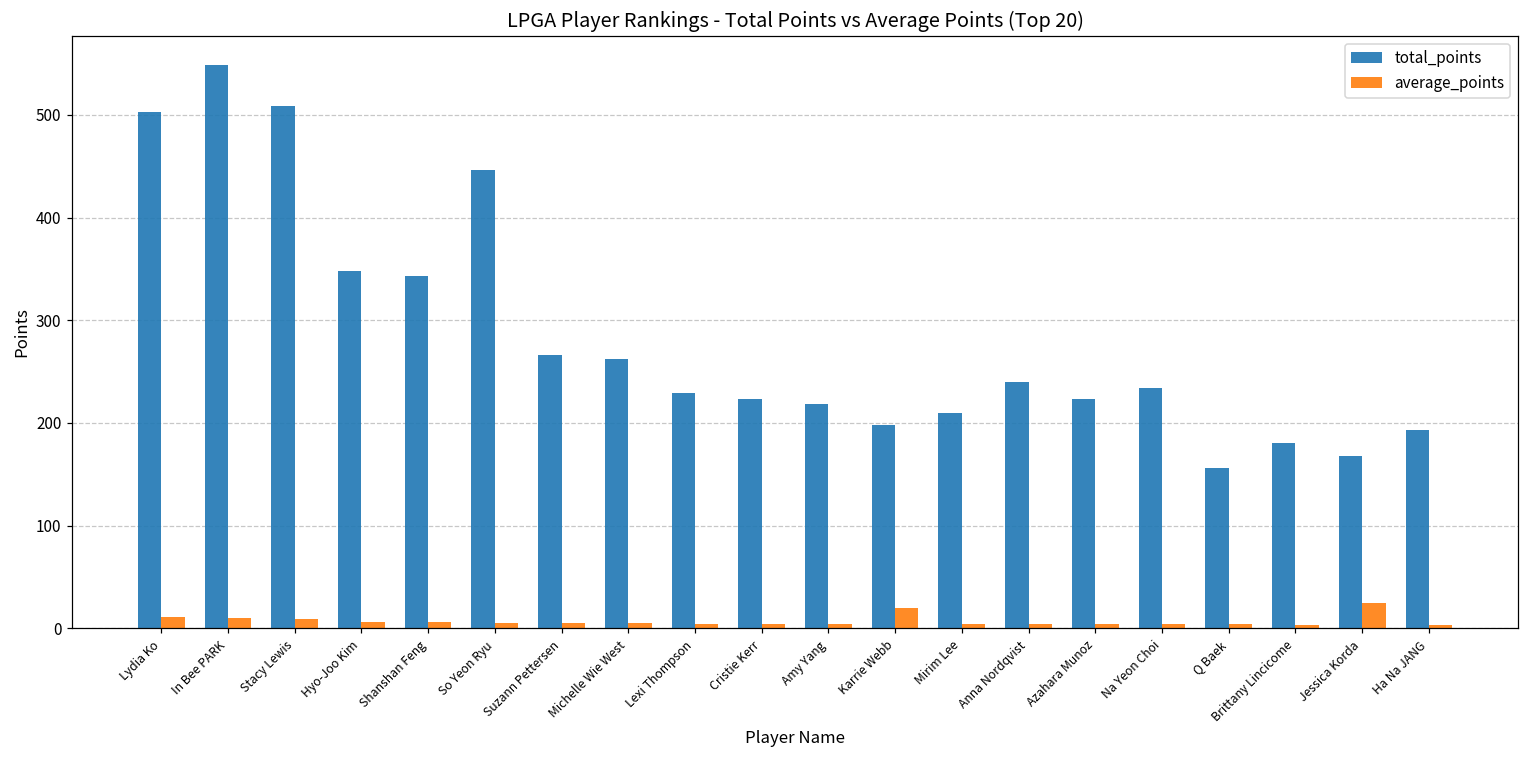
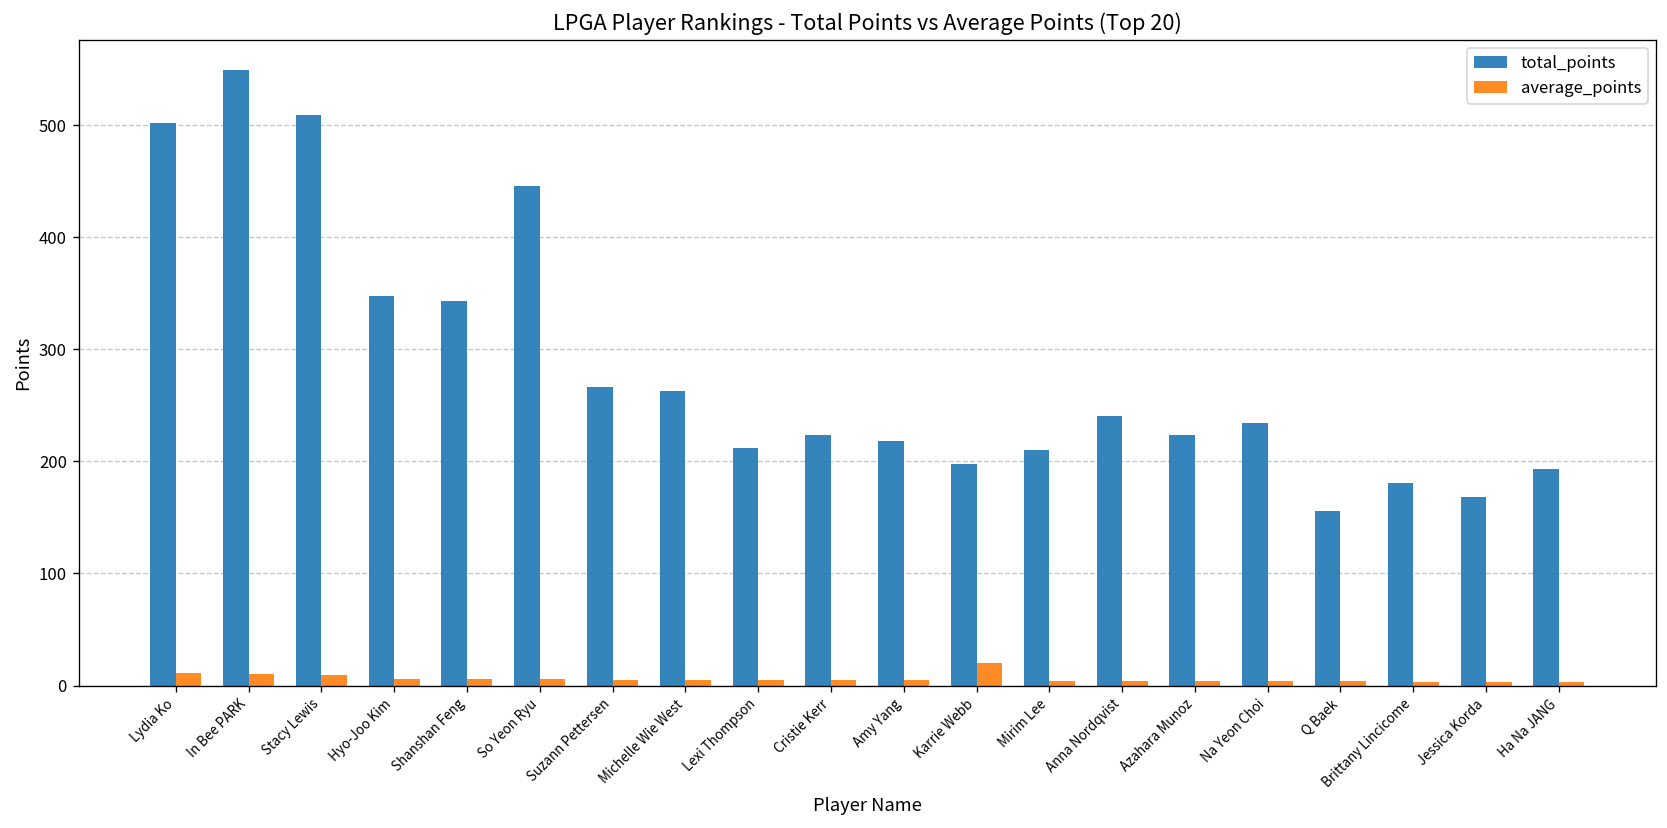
  {
    "total_points": {
      "Lydia Ko": 500,
      "In Bee PARK": 550,
      "Stacy Lewis": 510,
      "Hyo-Joo Kim": 350,
      "Shanshan Feng": 340,
      "So Yeon Ryu": 450,
      "Suzann Pettersen": 270,
      "Michelle Wie West": 260,
-     "Lexi Thompson": 230,
+     "Lexi Thompson": 210,
      "Cristie Kerr": 220,
      "Amy Yang": 220,
      "Karrie Webb": 200,
      "Mirim Lee": 210,
      "Anna Nordqvist": 240,
      "Azahara Munoz": 220,
      "Na Yeon Choi": 230,
      "Q Baek": 160,
      "Brittany Lincicome": 180,
      "Jessica Korda": 170,
      "Ha Na JANG": 190
    },
    "average_points": {
      "Lydia Ko": 10,
      "In Bee PARK": 10,
      "Stacy Lewis": 10,
      "Hyo-Joo Kim": 10,
      "Shanshan Feng": 10,
      "So Yeon Ryu": 10,
      "Suzann Pettersen": 10,
      "Michelle Wie West": 10,
      "Lexi Thompson": 0,
      "Cristie Kerr": 0,
      "Amy Yang": 0,
      "Karrie Webb": 20,
      "Mirim Lee": 0,
      "Anna Nordqvist": 0,
      "Azahara Munoz": 0,
      "Na Yeon Choi": 0,
      "Q Baek": 0,
      "Brittany Lincicome": 0,
-     "Jessica Korda": 30,
+     "Jessica Korda": 0,
      "Ha Na JANG": 0
    }
  }
